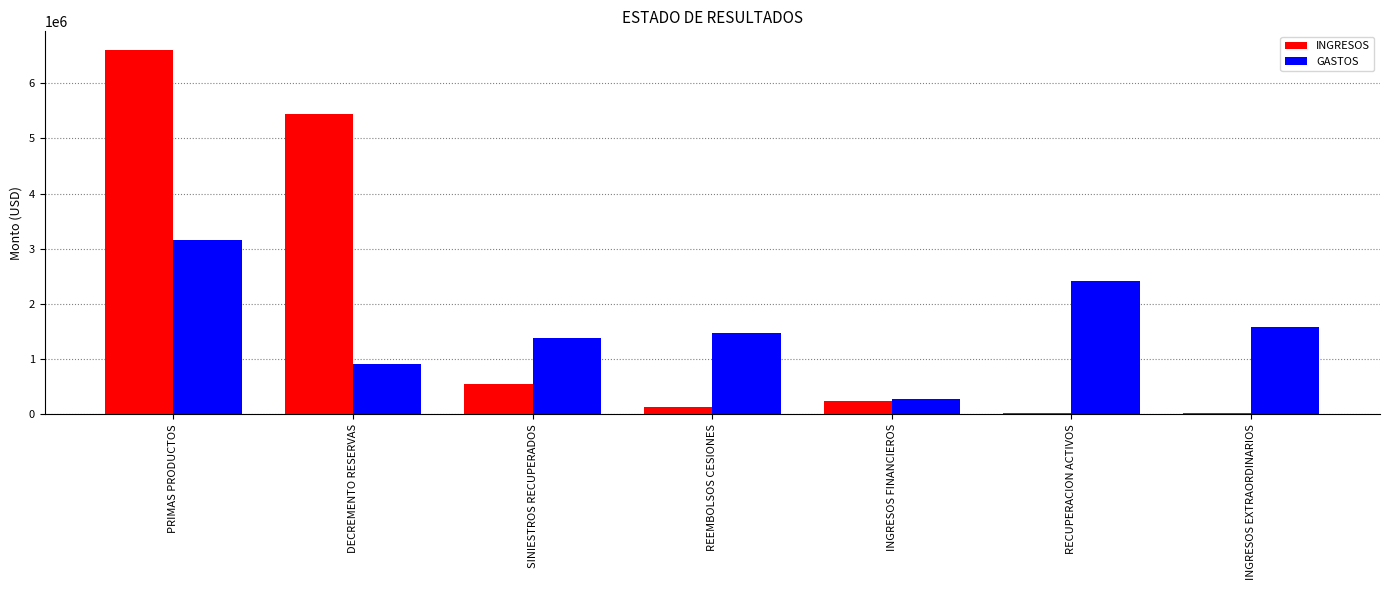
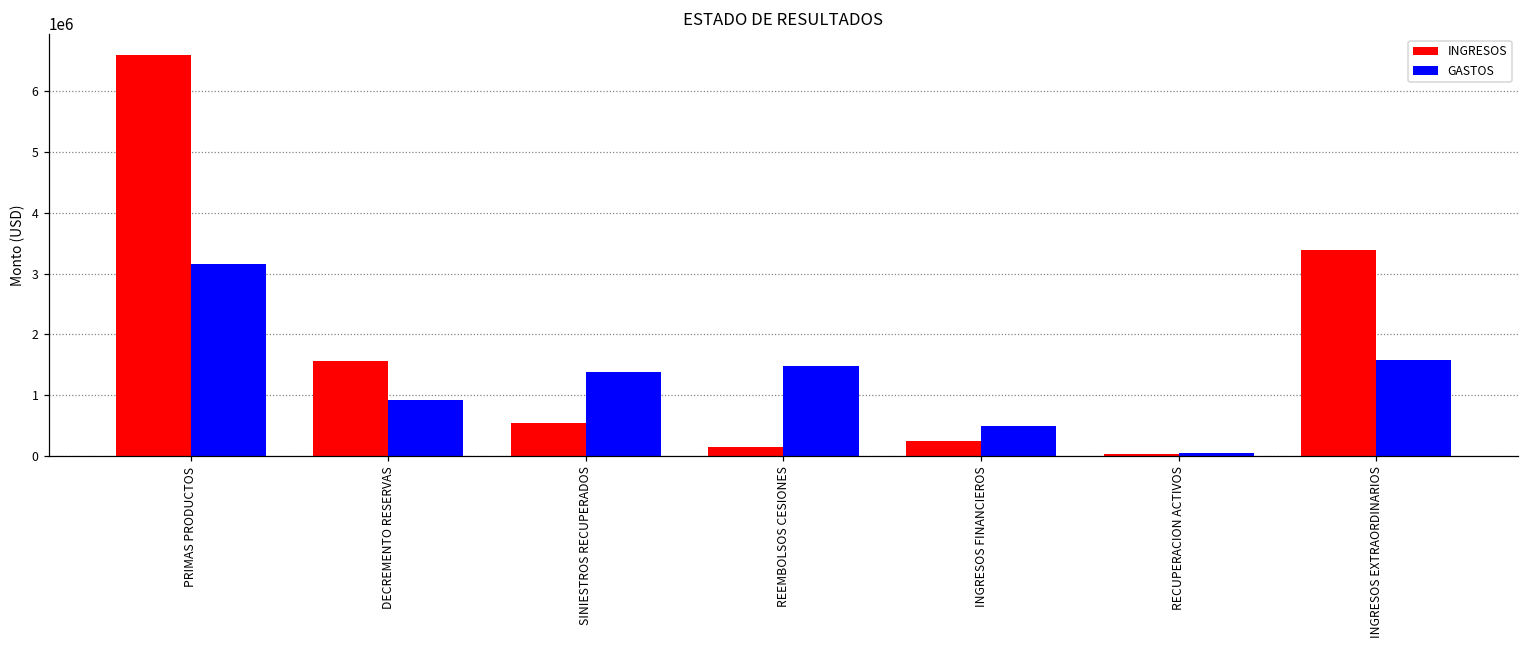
  {
    "INGRESOS": {
      "PRIMAS PRODUCTOS": 6600000,
-     "DECREMENTO RESERVAS": 5400000,
+     "DECREMENTO RESERVAS": 1600000,
      "SINIESTROS RECUPERADOS": 500000,
      "REEMBOLSOS CESIONES": 100000,
      "INGRESOS FINANCIEROS": 300000,
-     "INGRESOS EXTRAORDINARIOS": 0
+     "INGRESOS EXTRAORDINARIOS": 3400000
    },
    "GASTOS": {
      "PRIMAS PRODUCTOS": 3200000,
      "DECREMENTO RESERVAS": 900000,
      "SINIESTROS RECUPERADOS": 1400000,
      "REEMBOLSOS CESIONES": 1500000,
-     "INGRESOS FINANCIEROS": 300000,
-     "RECUPERACION ACTIVOS": 2400000,
+     "INGRESOS FINANCIEROS": 500000,
+     "RECUPERACION ACTIVOS": 0,
      "INGRESOS EXTRAORDINARIOS": 1600000
    }
  }
